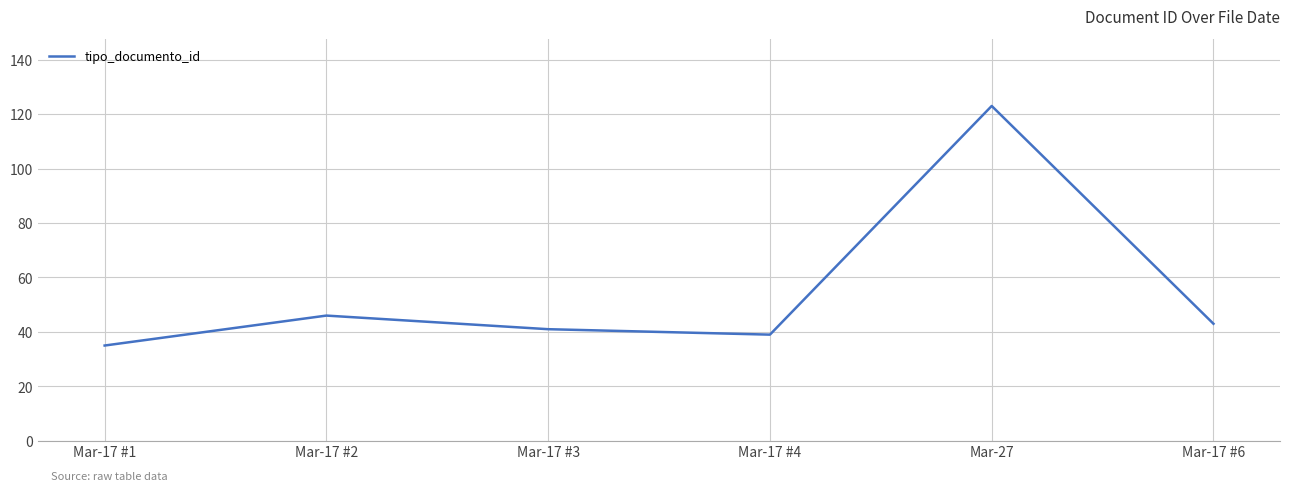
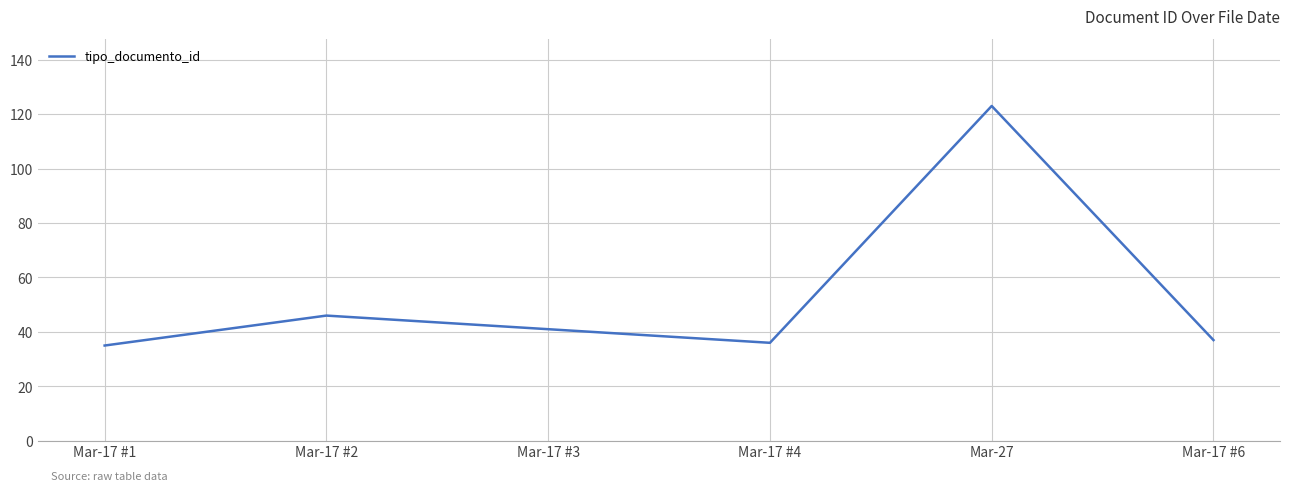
  {
    "Mar-17 #1": 35,
    "Mar-17 #2": 46,
    "Mar-17 #3": 41,
-   "Mar-17 #4": 39,
+   "Mar-17 #4": 36,
    "Mar-27": 123,
-   "Mar-17 #6": 43
+   "Mar-17 #6": 37
  }
